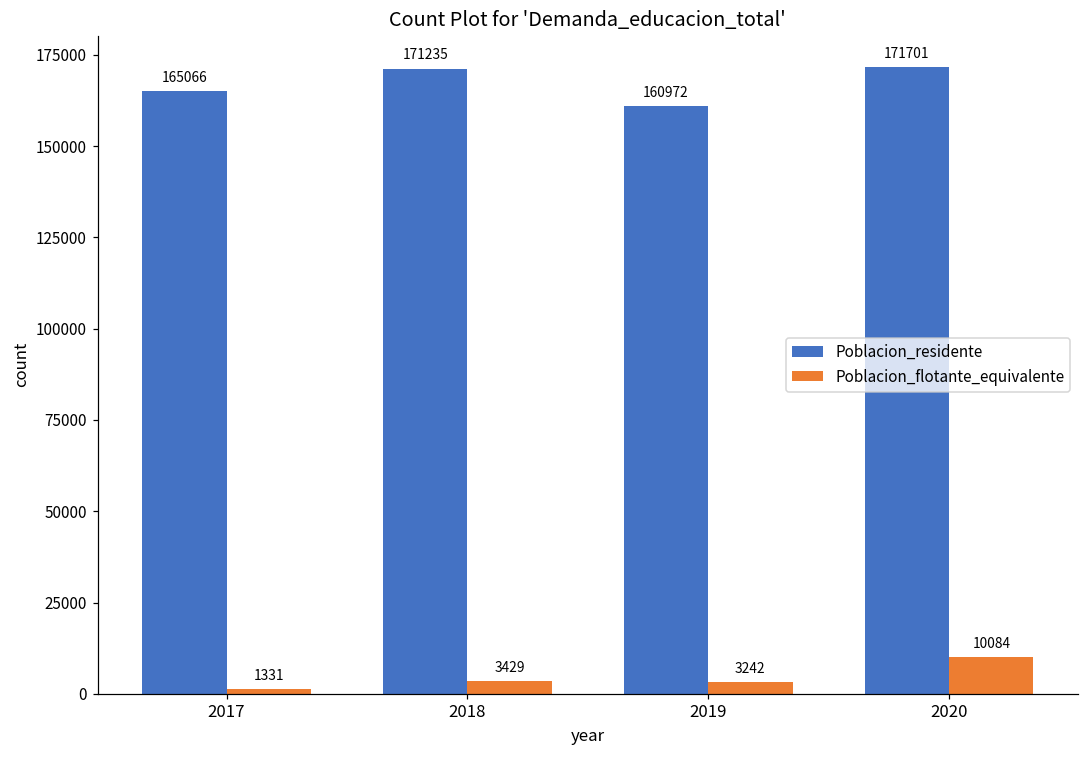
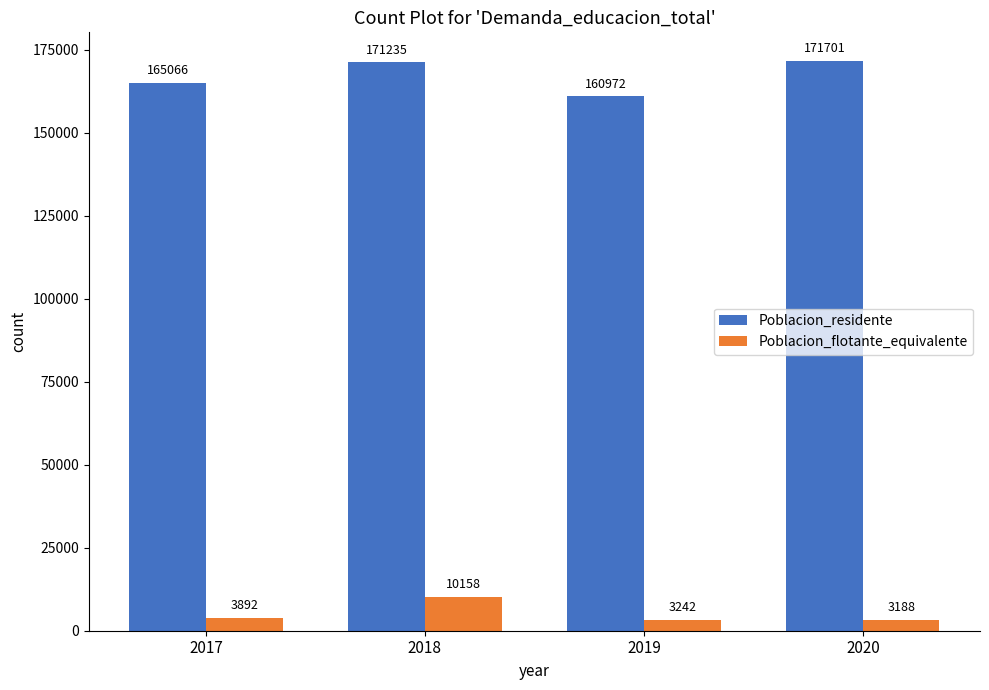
  {
    "Poblacion_residente": {
      "2017": 165066,
      "2018": 171235,
      "2019": 160972,
      "2020": 171701
    },
    "Poblacion_flotante_equivalente": {
-     "2017": 1331,
-     "2018": 3429,
+     "2017": 3892,
+     "2018": 10158,
      "2019": 3242,
-     "2020": 10084
+     "2020": 3188
    }
  }
